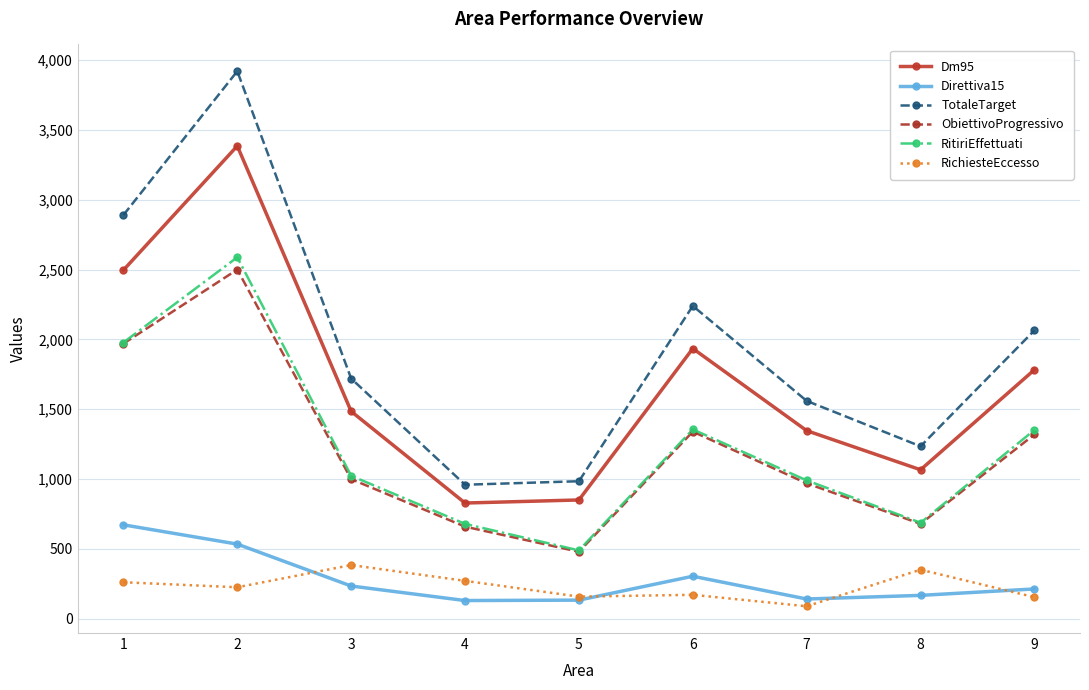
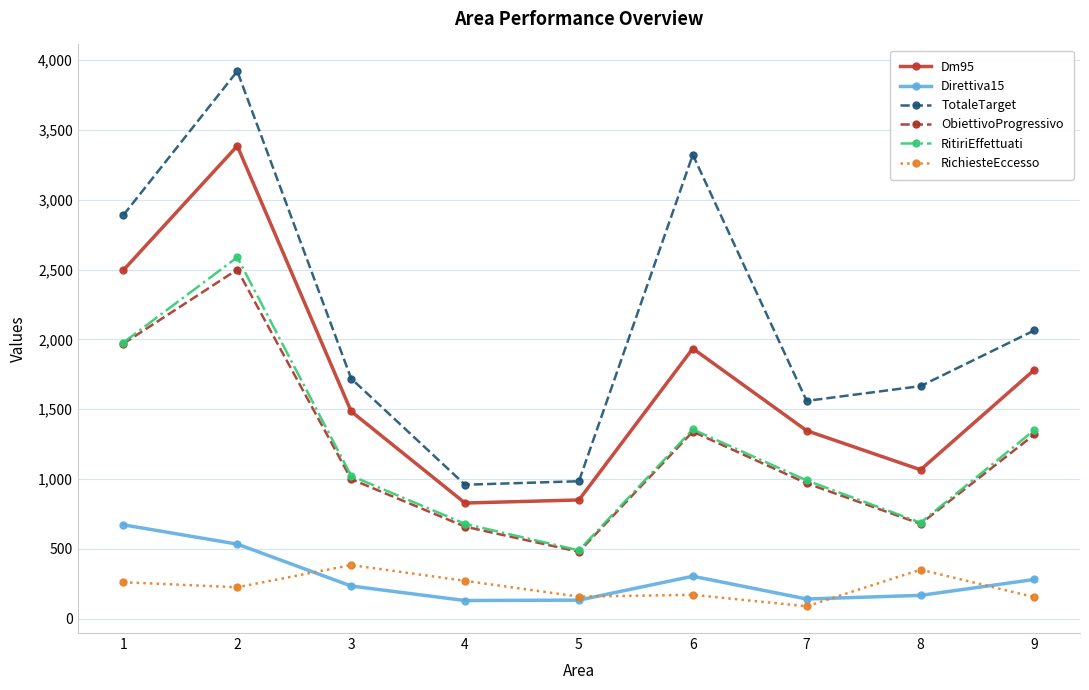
  {
    "Direttiva15": {
      "1": "670",
      "2": "540",
      "3": "240",
      "4": "130",
      "5": "130",
      "6": "310",
      "7": "140",
      "8": "170",
-     "9": "210"
+     "9": "280"
    },
    "TotaleTarget": {
      "1": "2,890",
      "2": "3,920",
      "3": "1,720",
      "4": "960",
      "5": "990",
-     "6": "2,240",
+     "6": "3,320",
      "7": "1,560",
-     "8": "1,240",
+     "8": "1,670",
      "9": "2,070"
    },
    "RitiriEffettuati": {
      "2": "2,590",
      "3": "1,020",
      "4": "680",
      "7": "990",
      "9": "1,350"
    },
    "RichiesteEccesso": {
      "1": "260",
      "2": "230",
      "3": "390",
      "4": "270",
      "5": "160",
      "6": "170",
      "7": "90",
      "8": "350",
      "9": "160"
    }
  }
